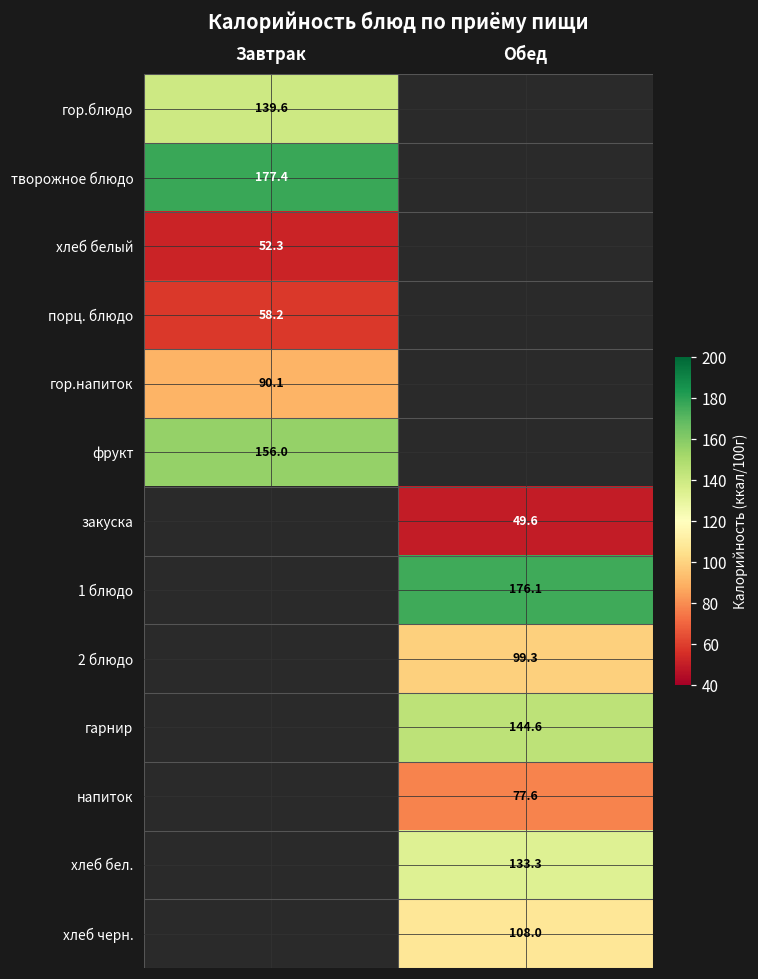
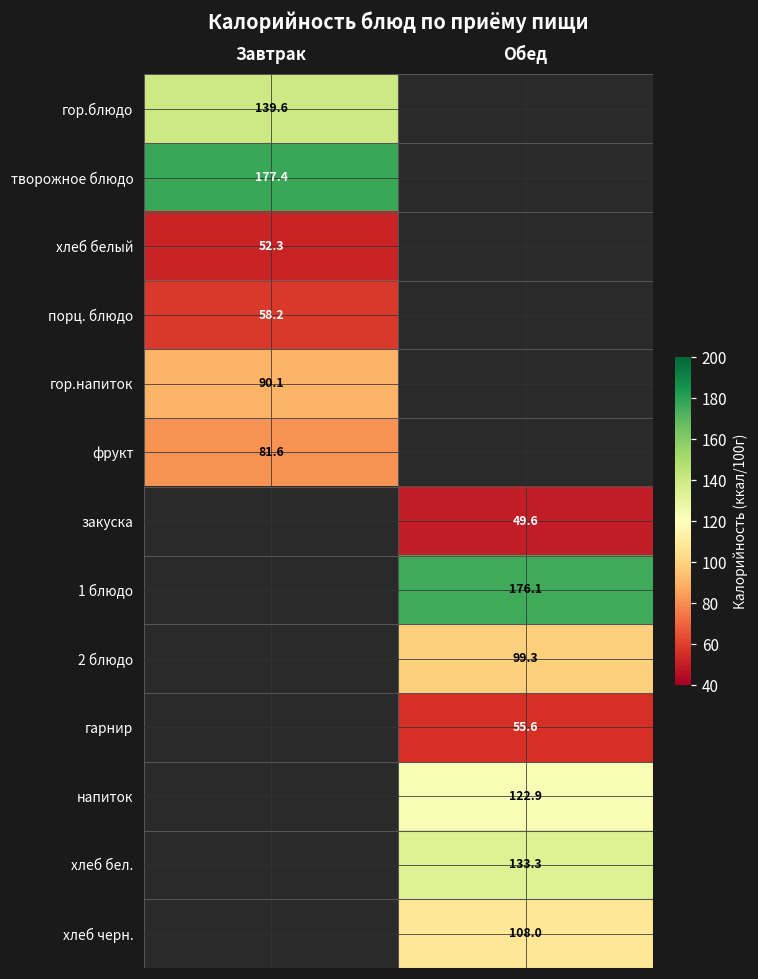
  {
    "гор.блюдо": {
      "Завтрак": 139.6
    },
    "творожное блюдо": {
      "Завтрак": 177.4
    },
    "хлеб белый": {
      "Завтрак": 52.3
    },
    "порц. блюдо": {
      "Завтрак": 58.2
    },
    "гор.напиток": {
      "Завтрак": 90.1
    },
    "фрукт": {
-     "Завтрак": 156.0
+     "Завтрак": 81.6
    },
    "закуска": {
      "Обед": 49.6
    },
    "1 блюдо": {
      "Обед": 176.1
    },
    "2 блюдо": {
      "Обед": 99.3
    },
    "гарнир": {
-     "Обед": 144.6
+     "Обед": 55.6
    },
    "напиток": {
-     "Обед": 77.6
+     "Обед": 122.9
    },
    "хлеб бел.": {
      "Обед": 133.3
    },
    "хлеб черн.": {
      "Обед": 108.0
    }
  }
